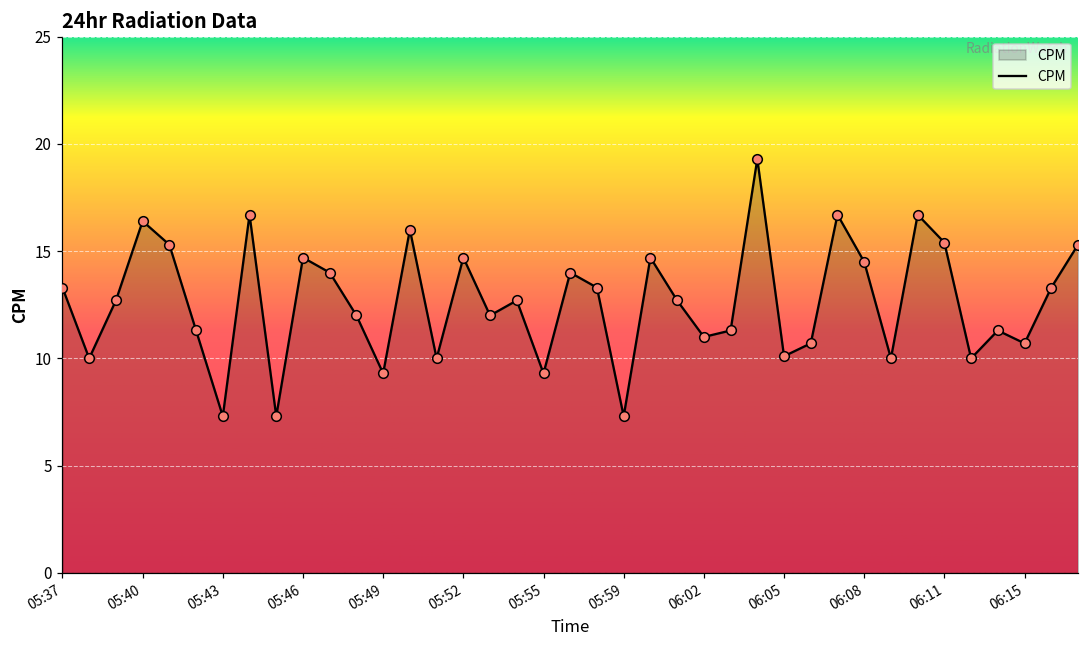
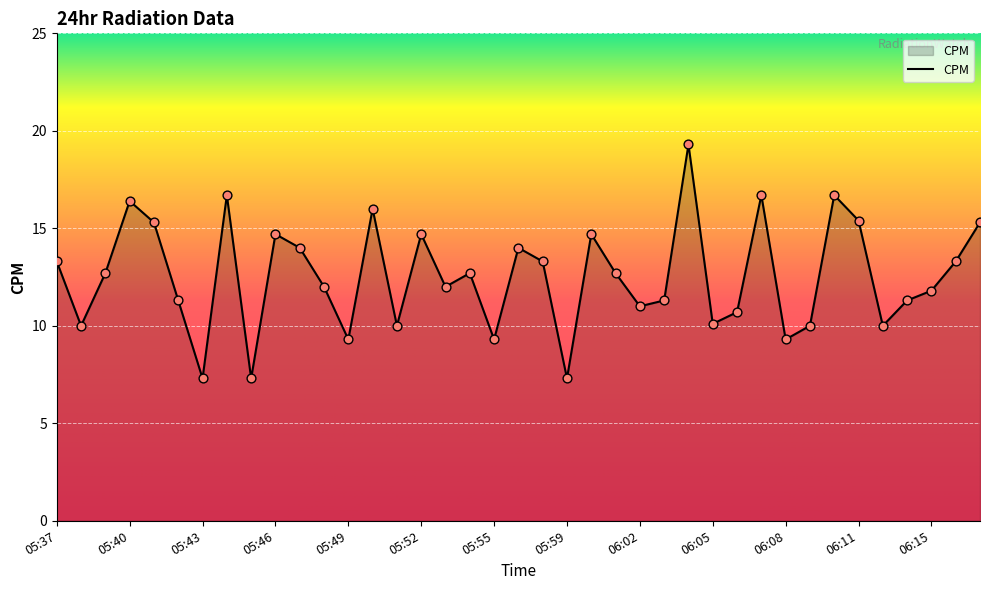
  {
    "05:37": 13.3,
    "05:40": 16.4,
    "05:43": 7.3,
    "05:46": 14.7,
    "05:49": 9.3,
    "05:52": 14.7,
    "05:55": 9.3,
    "05:59": 7.3,
    "06:02": 11.0,
    "06:05": 10.1,
-   "06:08": 14.5,
+   "06:08": 9.3,
    "06:11": 15.4,
-   "06:15": 10.7
+   "06:15": 11.8
  }
